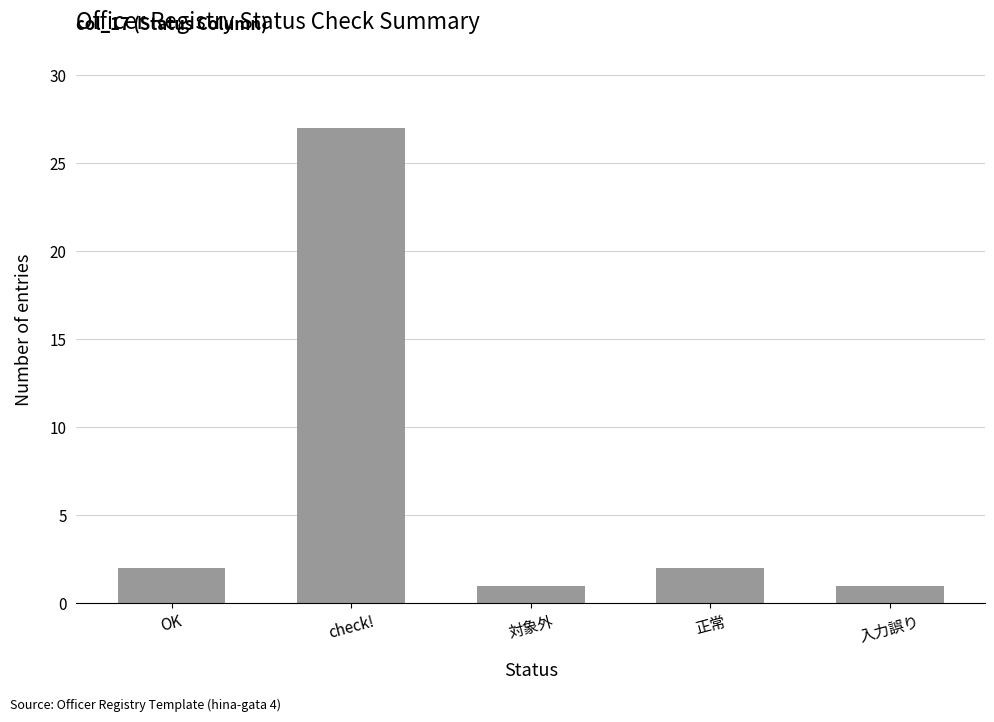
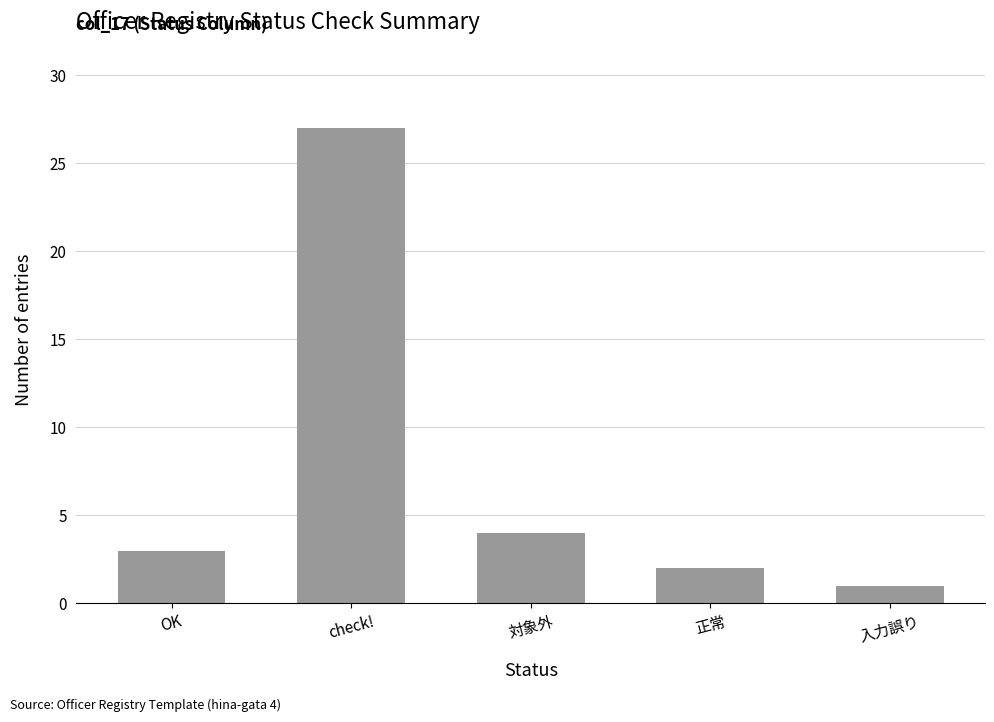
  {
-   "OK": 2,
+   "OK": 3,
    "check!": 27,
-   "対象外": 1,
+   "対象外": 4,
    "正常": 2,
    "入力誤り": 1
  }
